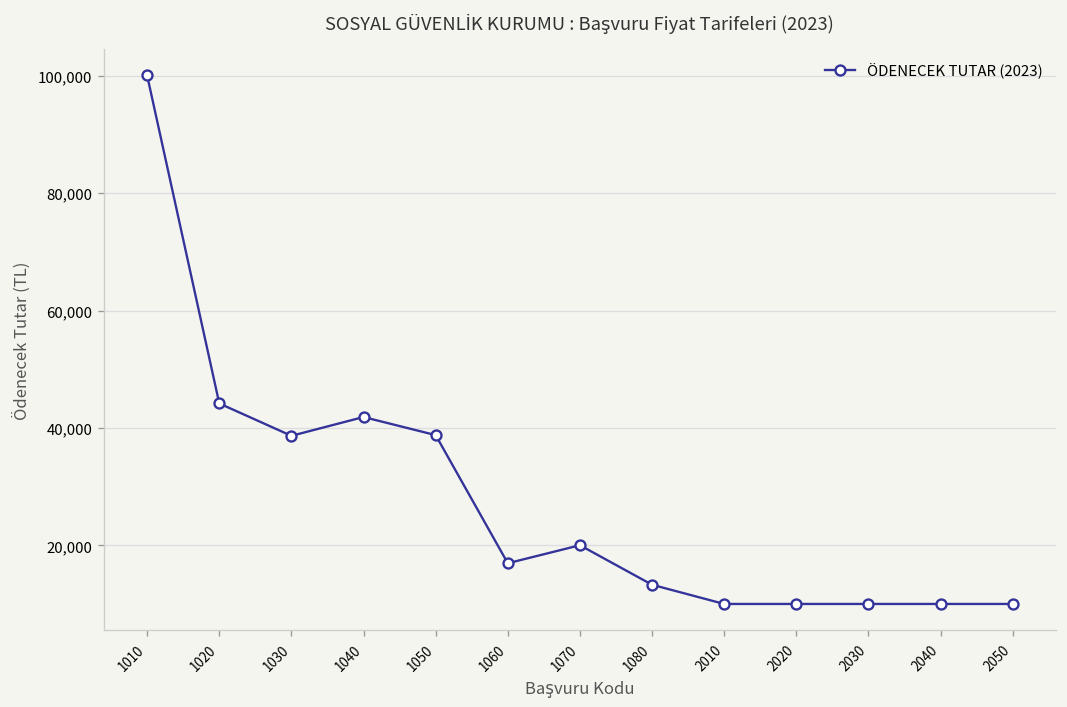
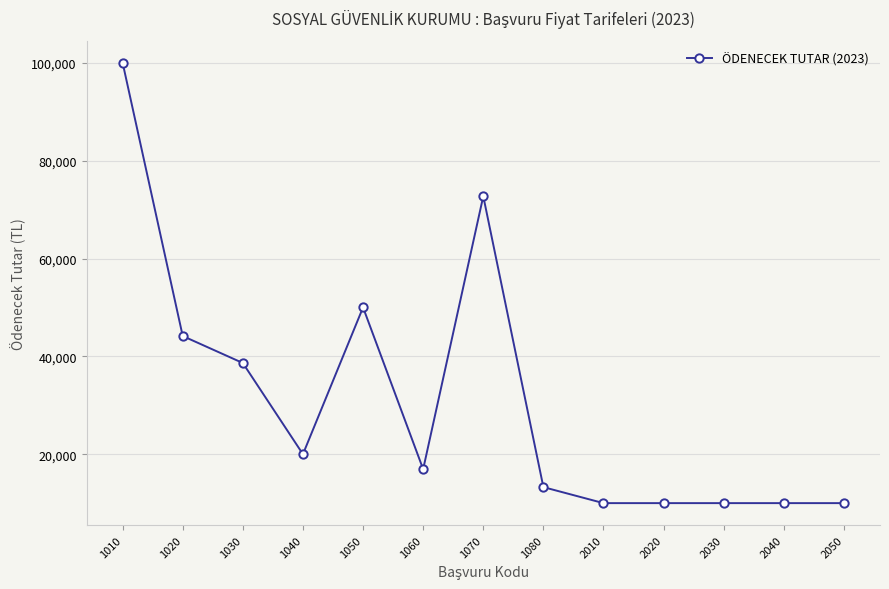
  {
    "1010": "100,000",
    "1020": "44,000",
    "1030": "39,000",
-   "1040": "42,000",
-   "1050": "39,000",
+   "1040": "20,000",
+   "1050": "50,000",
    "1060": "17,000",
-   "1070": "20,000",
+   "1070": "73,000",
    "1080": "13,000",
    "2010": "10,000",
    "2020": "10,000",
    "2030": "10,000",
    "2040": "10,000",
    "2050": "10,000"
  }
